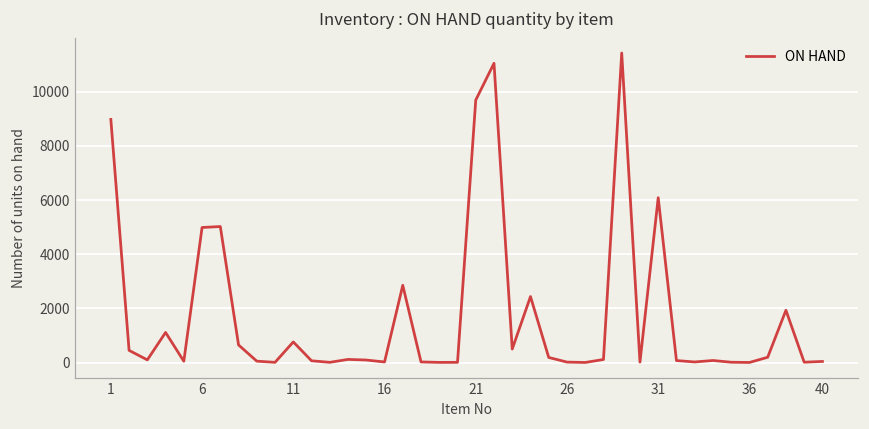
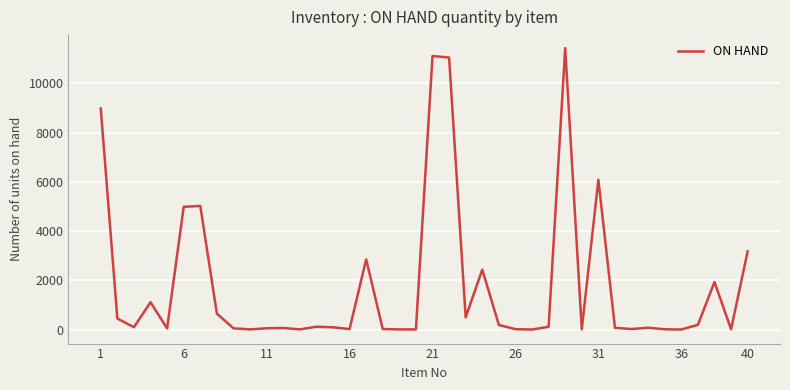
  {
    "1": 9000,
    "6": 5000,
-   "11": 800,
+   "11": 100,
    "16": 0,
-   "21": 9700,
+   "21": 11100,
    "26": 0,
    "31": 6100,
    "36": 0,
-   "40": 0
+   "40": 3200
  }
